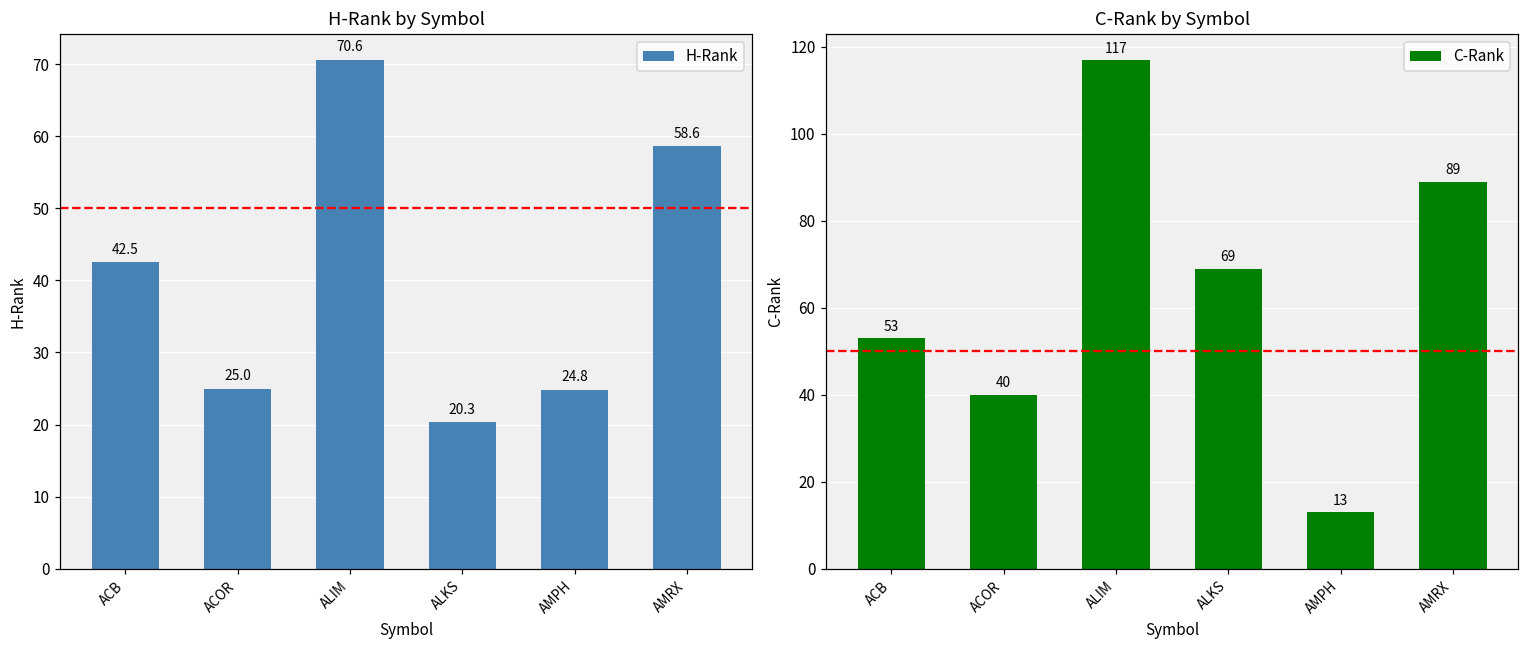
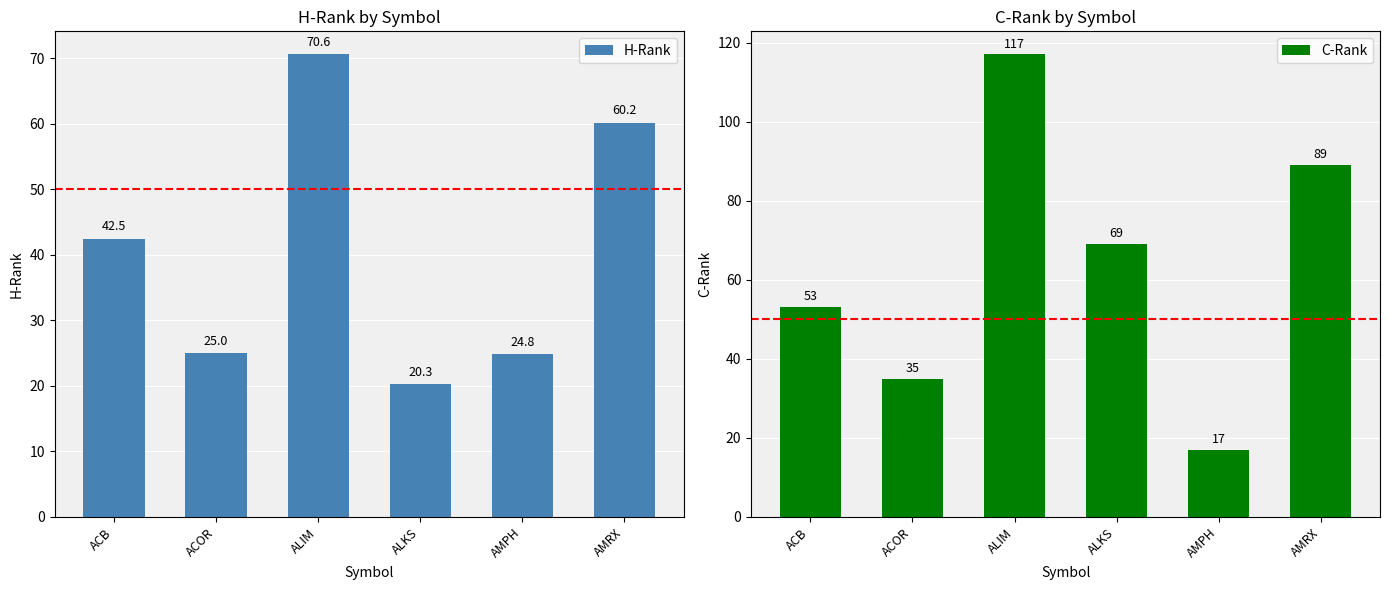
  {
    "H-Rank by Symbol": {
      "ACB": 42.5,
      "ACOR": 25.0,
      "ALIM": 70.6,
      "ALKS": 20.3,
      "AMPH": 24.8,
-     "AMRX": 58.6
+     "AMRX": 60.2
    },
    "C-Rank by Symbol": {
      "ACB": 53,
-     "ACOR": 40,
+     "ACOR": 35,
      "ALIM": 117,
      "ALKS": 69,
-     "AMPH": 13,
+     "AMPH": 17,
      "AMRX": 89
    }
  }
